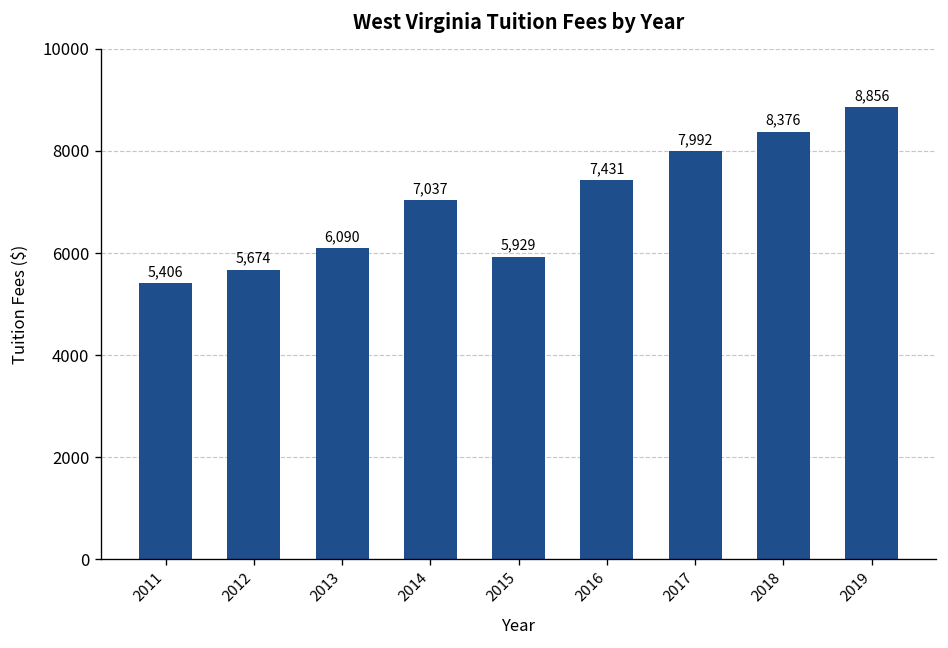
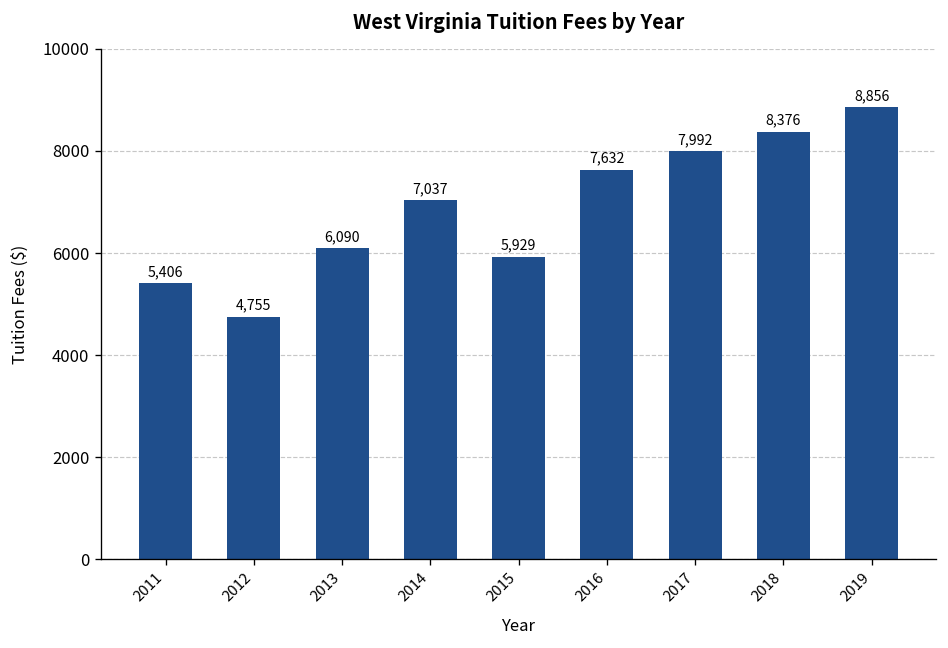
  {
    "2011": "5,406",
-   "2012": "5,674",
+   "2012": "4,755",
    "2013": "6,090",
    "2014": "7,037",
    "2015": "5,929",
-   "2016": "7,431",
+   "2016": "7,632",
    "2017": "7,992",
    "2018": "8,376",
    "2019": "8,856"
  }
